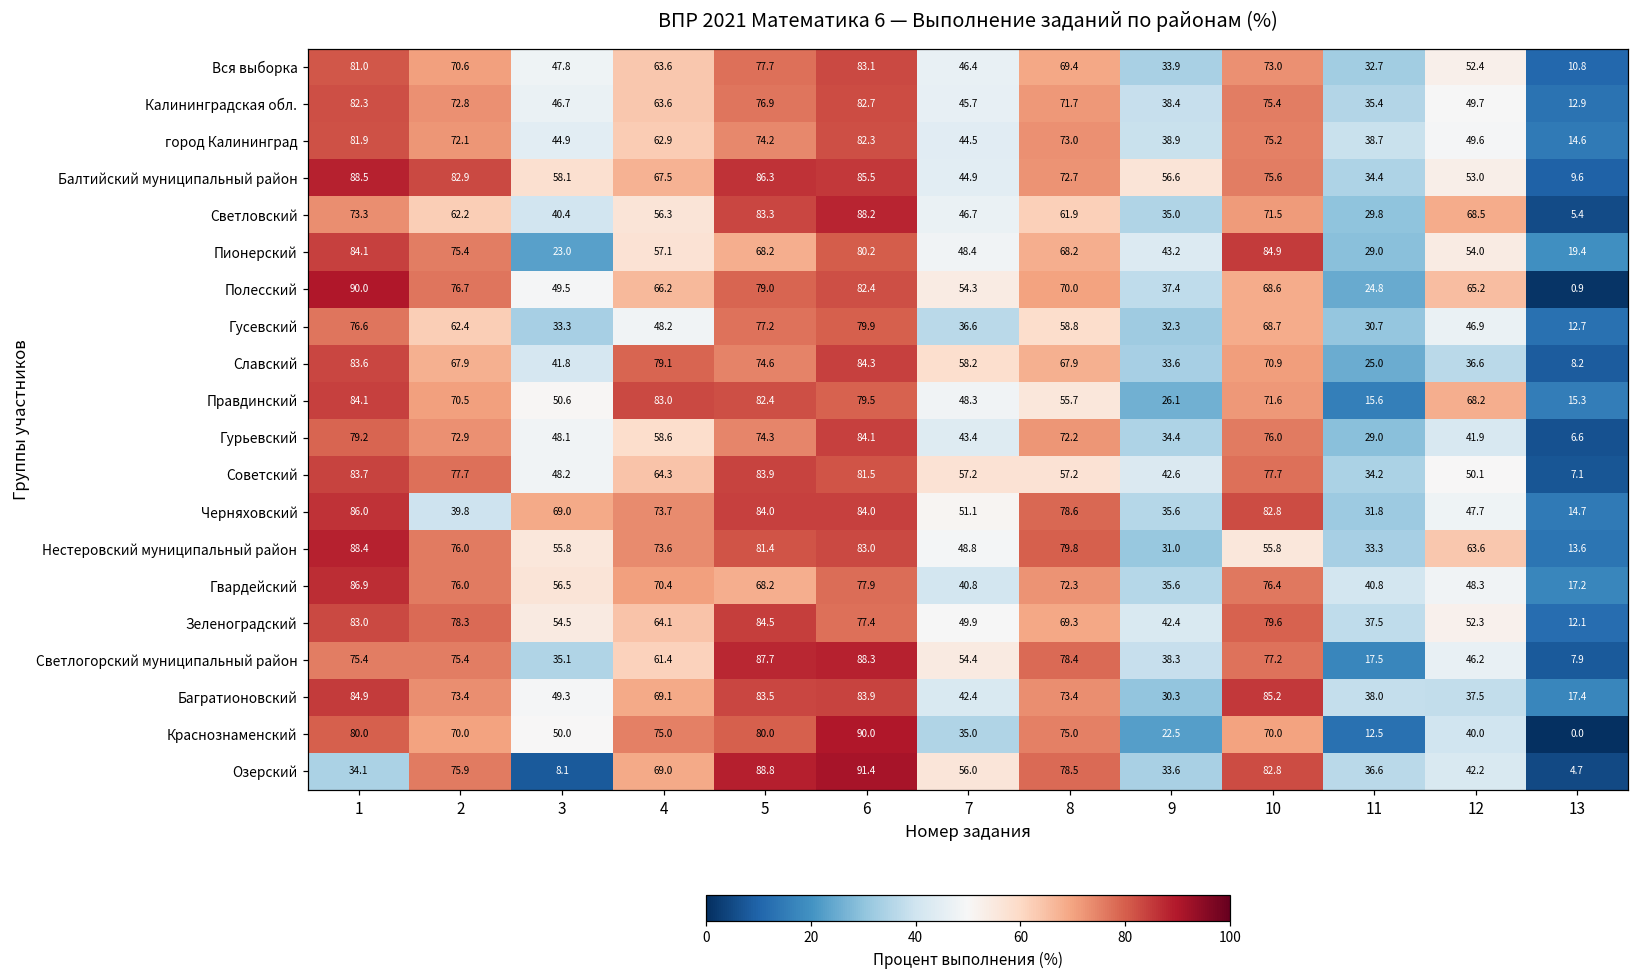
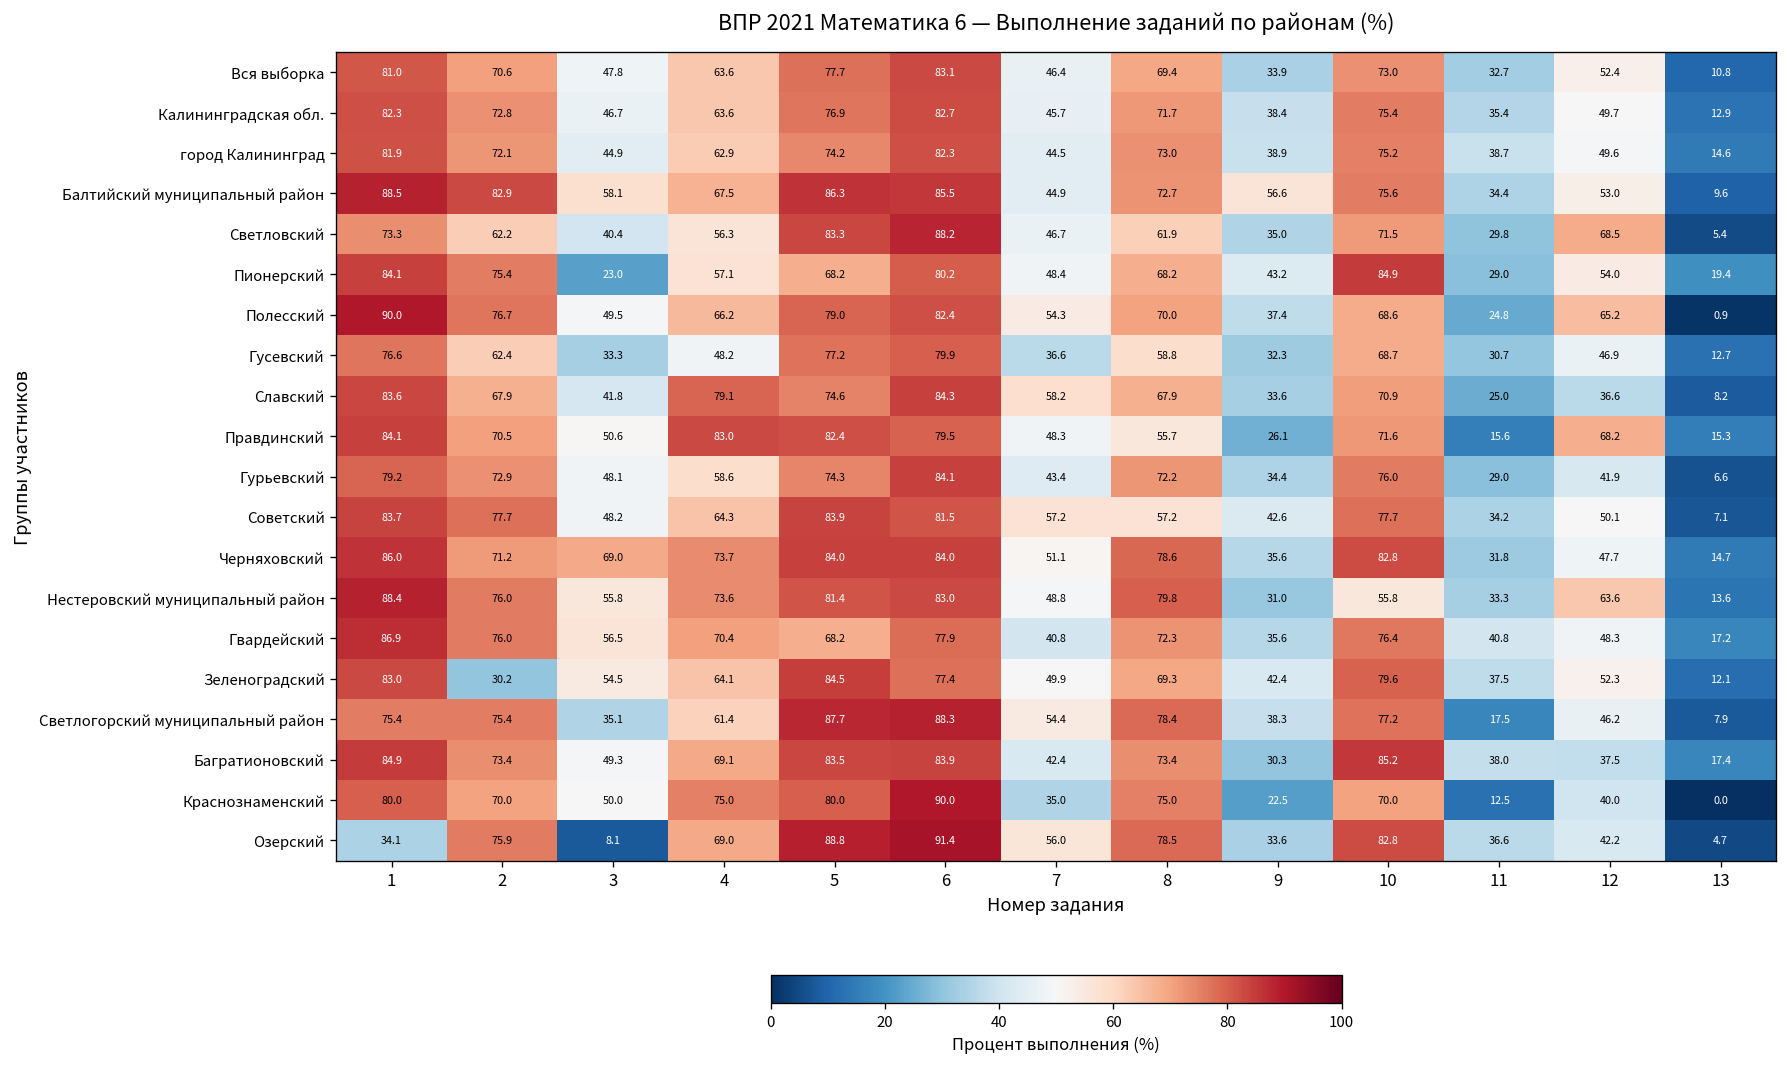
  {
    "Черняховский": {
      "1": 86.0,
-     "2": 39.8,
+     "2": 71.2,
      "3": 69.0,
      "4": 73.7,
      "5": 84.0,
      "6": 84.0,
      "7": 51.1,
      "8": 78.6,
      "9": 35.6,
      "10": 82.8,
      "11": 31.8,
      "12": 47.7,
      "13": 14.7
    },
    "Зеленоградский": {
      "1": 83.0,
-     "2": 78.3,
+     "2": 30.2,
      "3": 54.5,
      "4": 64.1,
      "5": 84.5,
      "6": 77.4,
      "7": 49.9,
      "8": 69.3,
      "9": 42.4,
      "10": 79.6,
      "11": 37.5,
      "12": 52.3,
      "13": 12.1
    }
  }
